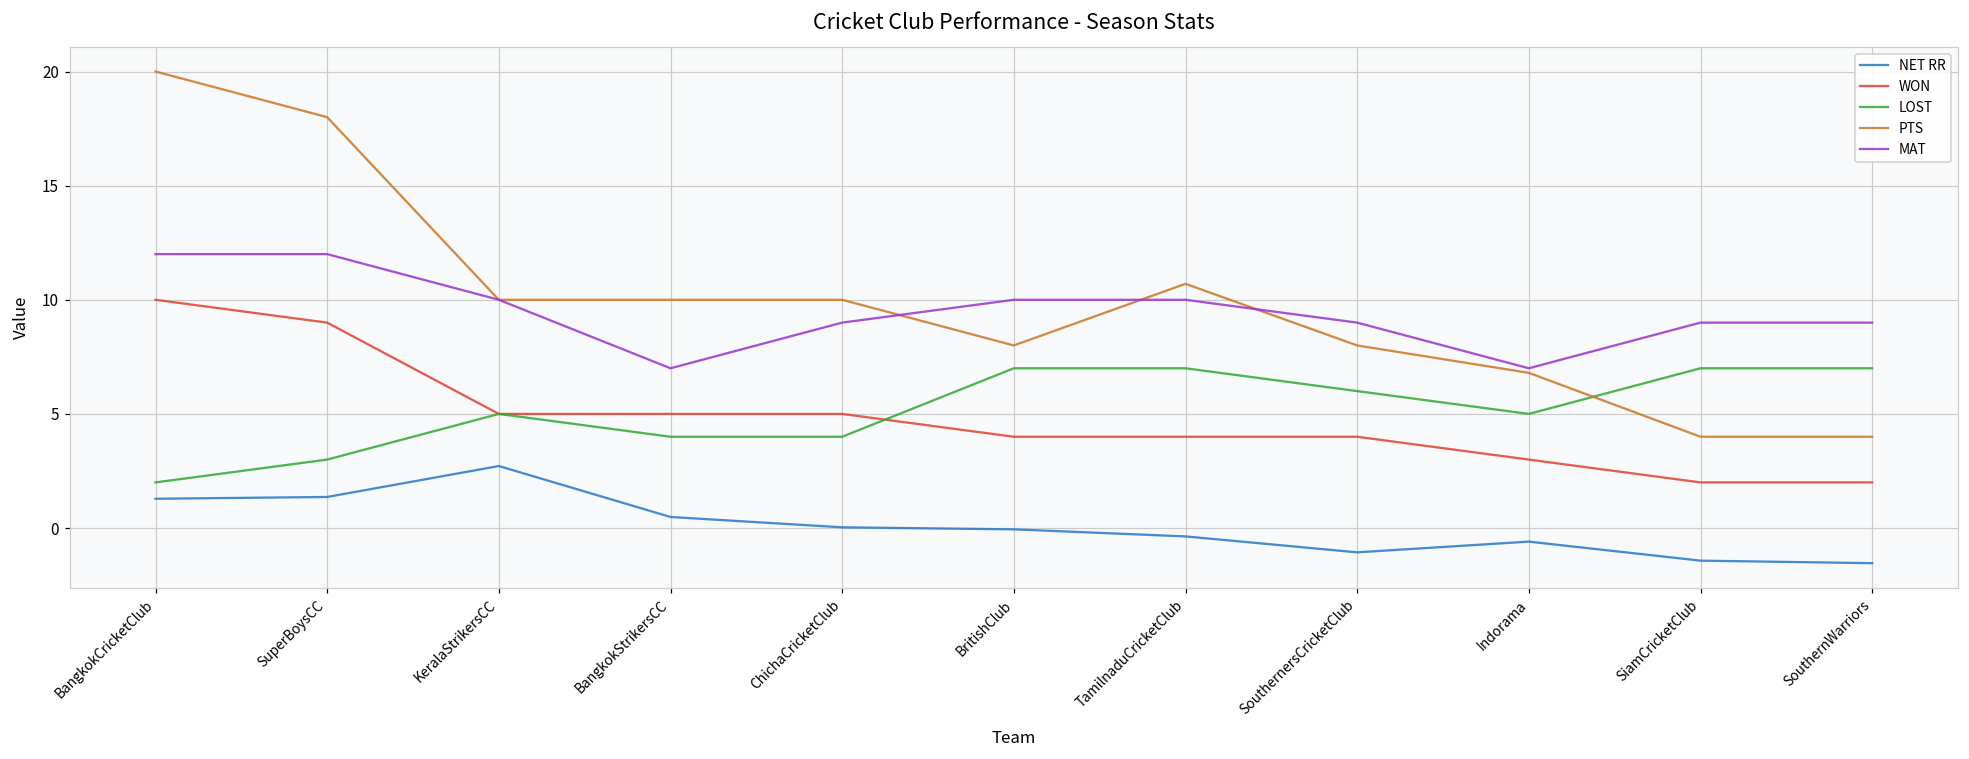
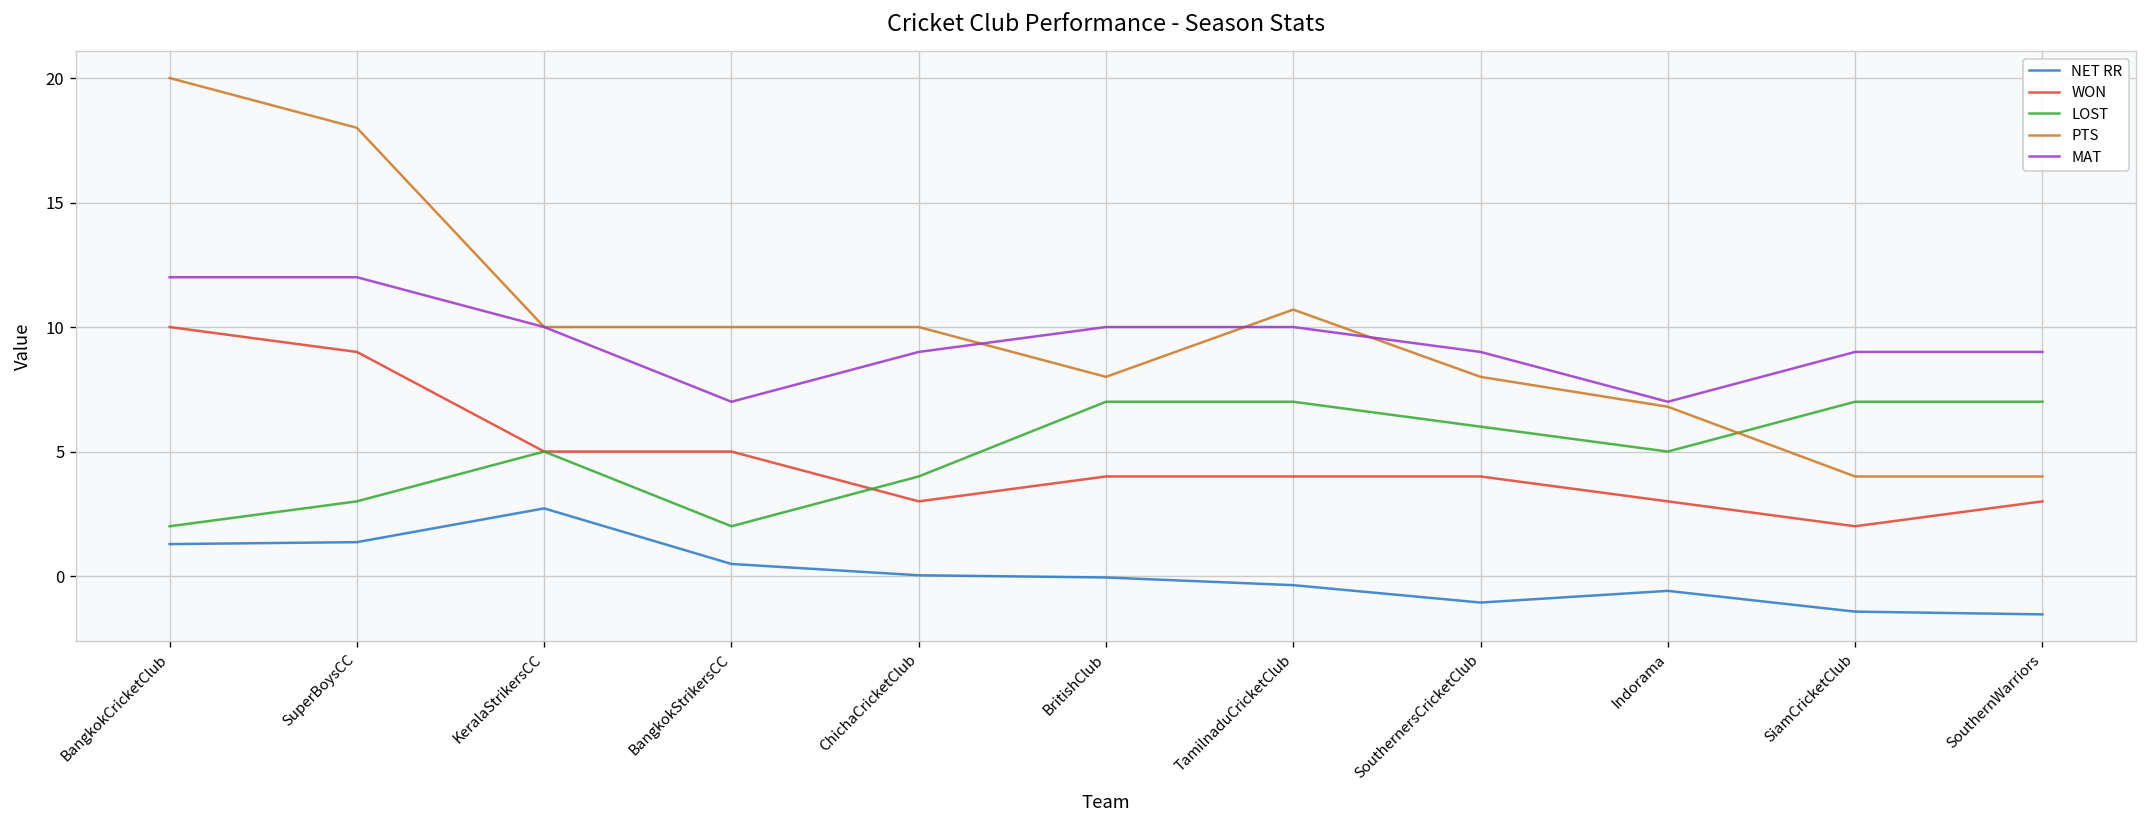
  {
    "NET RR": {
      "BangkokCricketClub": 1.3,
      "SuperBoysCC": 1.4,
      "KeralaStrikersCC": 2.7,
      "BangkokStrikersCC": 0.5,
      "ChichaCricketClub": 0,
      "BritishClub": 0,
      "TamilnaduCricketClub": -0.4,
      "SouthernersCricketClub": -1,
      "Indorama": -0.6,
      "SiamCricketClub": -1.4,
      "SouthernWarriors": -1.5
    },
    "WON": {
      "BangkokCricketClub": 10,
      "SuperBoysCC": 9,
      "BangkokStrikersCC": 5,
-     "ChichaCricketClub": 5,
+     "ChichaCricketClub": 3,
      "BritishClub": 4,
      "TamilnaduCricketClub": 4,
      "SouthernersCricketClub": 4,
      "Indorama": 3,
      "SiamCricketClub": 2,
-     "SouthernWarriors": 2
+     "SouthernWarriors": 3
    },
    "LOST": {
      "BangkokCricketClub": 2,
      "SuperBoysCC": 3,
-     "BangkokStrikersCC": 4,
+     "BangkokStrikersCC": 2,
      "ChichaCricketClub": 4,
      "BritishClub": 7,
      "TamilnaduCricketClub": 7,
      "SouthernersCricketClub": 6,
      "Indorama": 5,
      "SiamCricketClub": 7,
      "SouthernWarriors": 7
    },
    "PTS": {
      "BangkokCricketClub": 20,
      "SuperBoysCC": 18,
      "BangkokStrikersCC": 10,
      "ChichaCricketClub": 10,
      "BritishClub": 8,
      "TamilnaduCricketClub": 10.7,
      "SouthernersCricketClub": 8,
      "Indorama": 6.8,
      "SiamCricketClub": 4,
      "SouthernWarriors": 4
    },
    "MAT": {
      "BangkokCricketClub": 12,
      "SuperBoysCC": 12,
      "BangkokStrikersCC": 7,
      "ChichaCricketClub": 9,
      "BritishClub": 10,
      "TamilnaduCricketClub": 10,
      "SouthernersCricketClub": 9,
      "Indorama": 7,
      "SiamCricketClub": 9,
      "SouthernWarriors": 9
    }
  }
